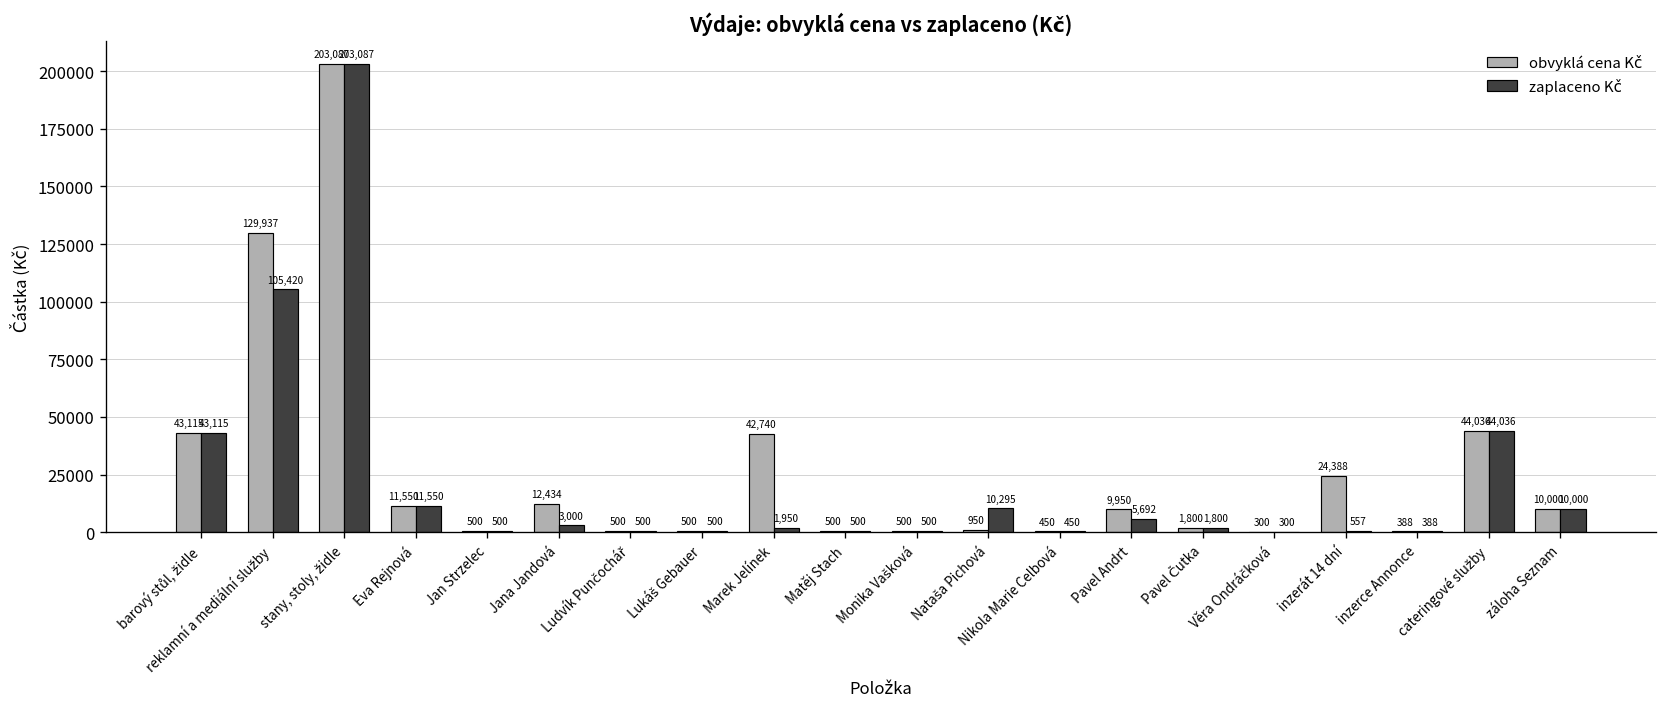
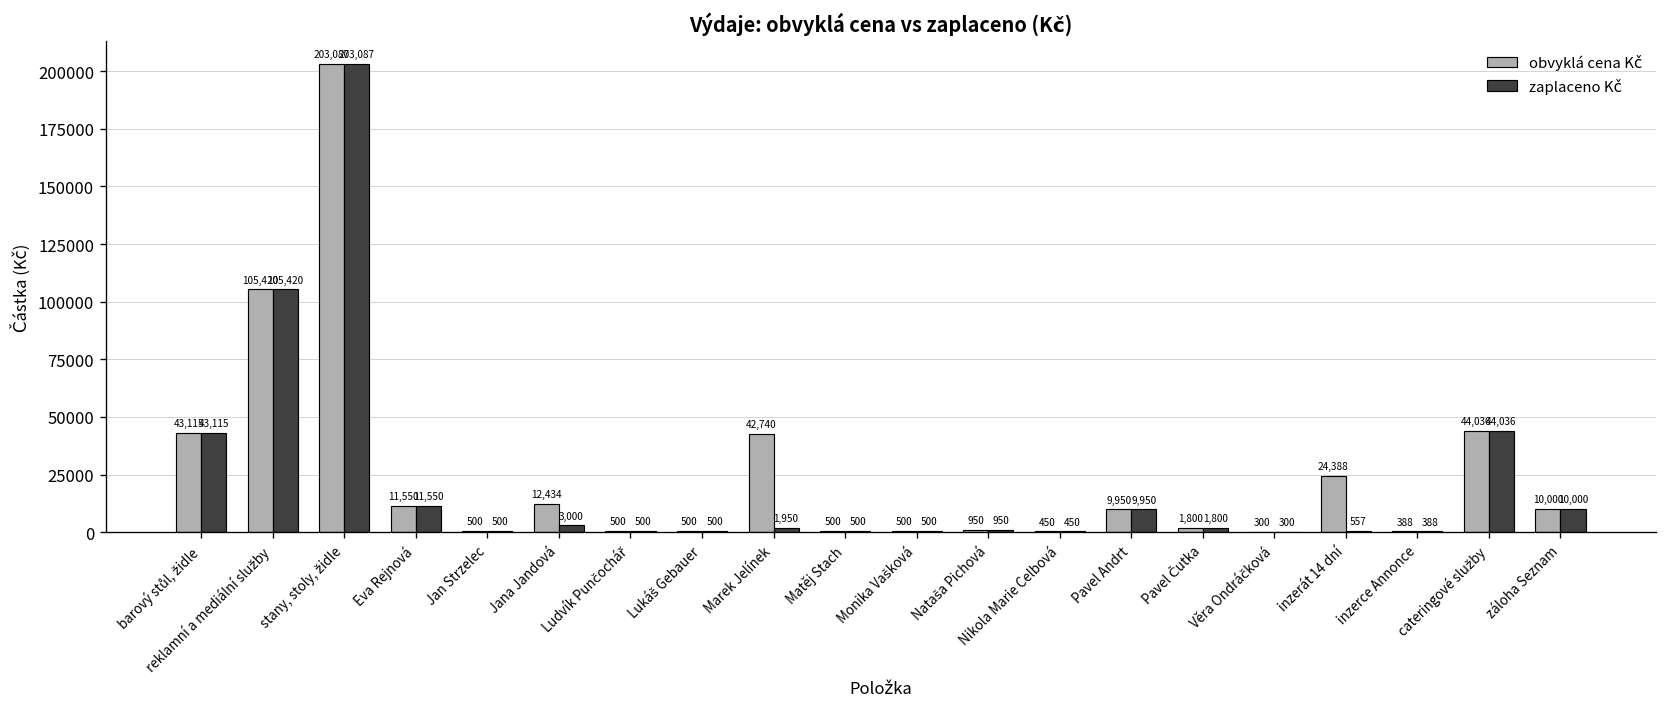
  {
    "obvyklá cena Kč": {
-     "reklamní a mediální služby": "129,937",
+     "reklamní a mediální služby": "105,420",
      "Jan Strzelec": "500",
      "Jana Jandová": "12,434",
      "Ludvík Punčochář": "500",
      "Lukáš Gebauer": "500",
      "Marek Jelínek": "42,740",
      "Matěj Stach": "500",
      "Monika Vašková": "500",
      "Nataša Pichová": "950",
      "Nikola Marie Celbová": "450",
      "Pavel Andrt": "9,950",
      "Pavel Čutka": "1,800",
      "Věra Ondráčková": "300",
      "inzerát 14 dní": "24,388",
      "inzerce Annonce": "388"
    },
    "zaplaceno Kč": {
      "reklamní a mediální služby": "105,420",
      "Jan Strzelec": "500",
      "Jana Jandová": "3,000",
      "Ludvík Punčochář": "500",
      "Lukáš Gebauer": "500",
      "Marek Jelínek": "1,950",
      "Matěj Stach": "500",
      "Monika Vašková": "500",
-     "Nataša Pichová": "10,295",
+     "Nataša Pichová": "950",
      "Nikola Marie Celbová": "450",
-     "Pavel Andrt": "5,692",
+     "Pavel Andrt": "9,950",
      "Pavel Čutka": "1,800",
      "Věra Ondráčková": "300",
      "inzerát 14 dní": "557",
      "inzerce Annonce": "388"
    }
  }
